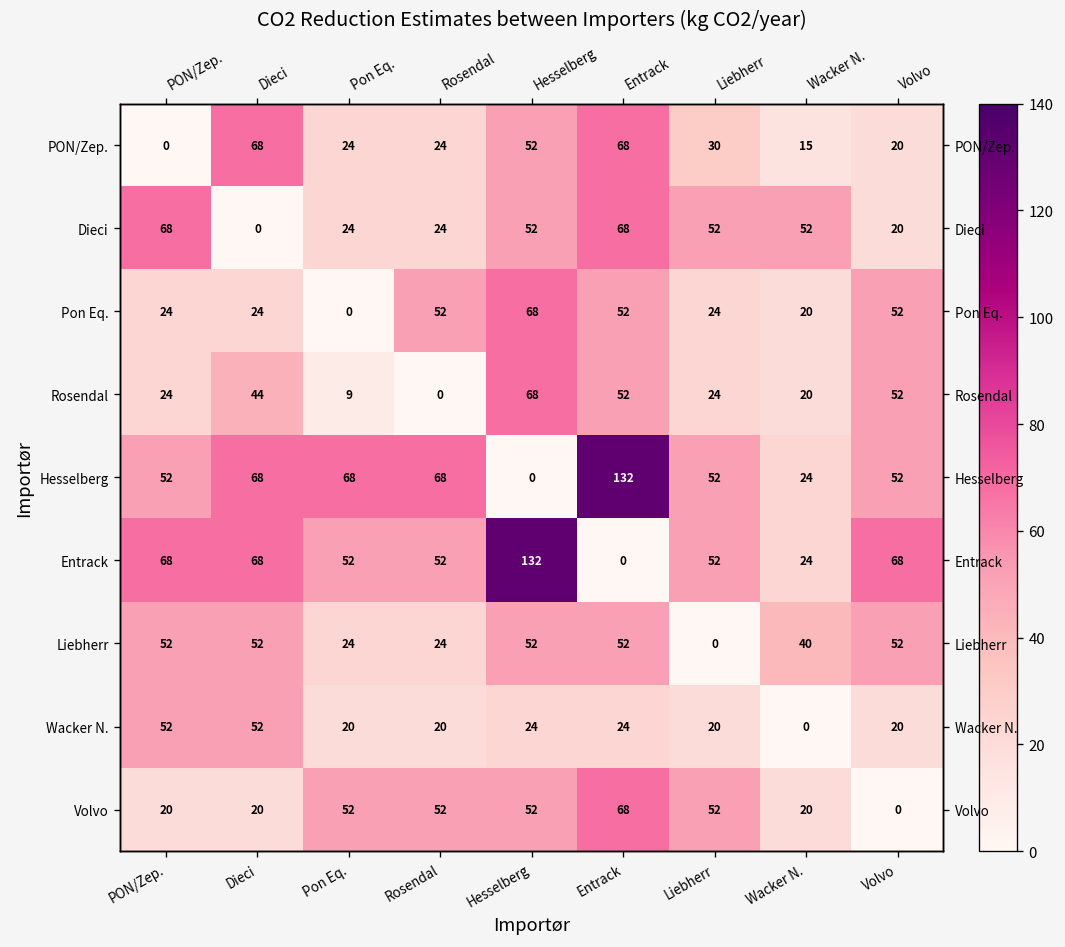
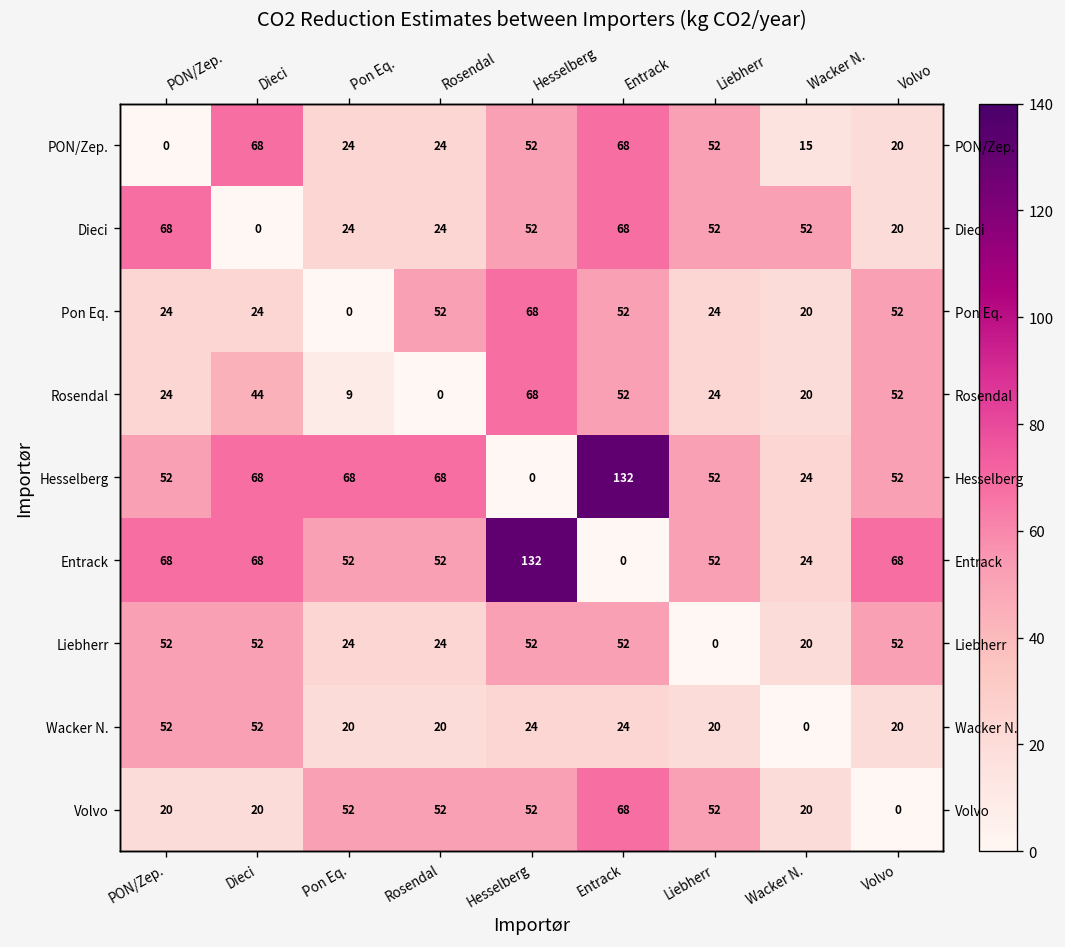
  {
    "PON/Zep.": {
      "PON/Zep.": 0,
      "Dieci": 68,
      "Pon Eq.": 24,
      "Rosendal": 24,
      "Hesselberg": 52,
      "Entrack": 68,
-     "Liebherr": 30,
+     "Liebherr": 52,
      "Wacker N.": 15,
      "Volvo": 20
    },
    "Dieci": {
      "PON/Zep.": 68,
      "Dieci": 0,
      "Pon Eq.": 24,
      "Rosendal": 24,
      "Hesselberg": 52,
      "Entrack": 68,
      "Liebherr": 52,
      "Wacker N.": 52,
      "Volvo": 20
    },
    "Pon Eq.": {
      "PON/Zep.": 24,
      "Dieci": 24,
      "Pon Eq.": 0,
      "Rosendal": 52,
      "Hesselberg": 68,
      "Entrack": 52,
      "Liebherr": 24,
      "Wacker N.": 20,
      "Volvo": 52
    },
    "Rosendal": {
      "PON/Zep.": 24,
      "Dieci": 44,
      "Pon Eq.": 9,
      "Rosendal": 0,
      "Hesselberg": 68,
      "Entrack": 52,
      "Liebherr": 24,
      "Wacker N.": 20,
      "Volvo": 52
    },
    "Hesselberg": {
      "PON/Zep.": 52,
      "Dieci": 68,
      "Pon Eq.": 68,
      "Rosendal": 68,
      "Hesselberg": 0,
      "Entrack": 132,
      "Liebherr": 52,
      "Wacker N.": 24,
      "Volvo": 52
    },
    "Entrack": {
      "PON/Zep.": 68,
      "Dieci": 68,
      "Pon Eq.": 52,
      "Rosendal": 52,
      "Hesselberg": 132,
      "Entrack": 0,
      "Liebherr": 52,
      "Wacker N.": 24,
      "Volvo": 68
    },
    "Liebherr": {
      "PON/Zep.": 52,
      "Dieci": 52,
      "Pon Eq.": 24,
      "Rosendal": 24,
      "Hesselberg": 52,
      "Entrack": 52,
      "Liebherr": 0,
-     "Wacker N.": 40,
+     "Wacker N.": 20,
      "Volvo": 52
    },
    "Wacker N.": {
      "PON/Zep.": 52,
      "Dieci": 52,
      "Pon Eq.": 20,
      "Rosendal": 20,
      "Hesselberg": 24,
      "Entrack": 24,
      "Liebherr": 20,
      "Wacker N.": 0,
      "Volvo": 20
    },
    "Volvo": {
      "PON/Zep.": 20,
      "Dieci": 20,
      "Pon Eq.": 52,
      "Rosendal": 52,
      "Hesselberg": 52,
      "Entrack": 68,
      "Liebherr": 52,
      "Wacker N.": 20,
      "Volvo": 0
    }
  }
